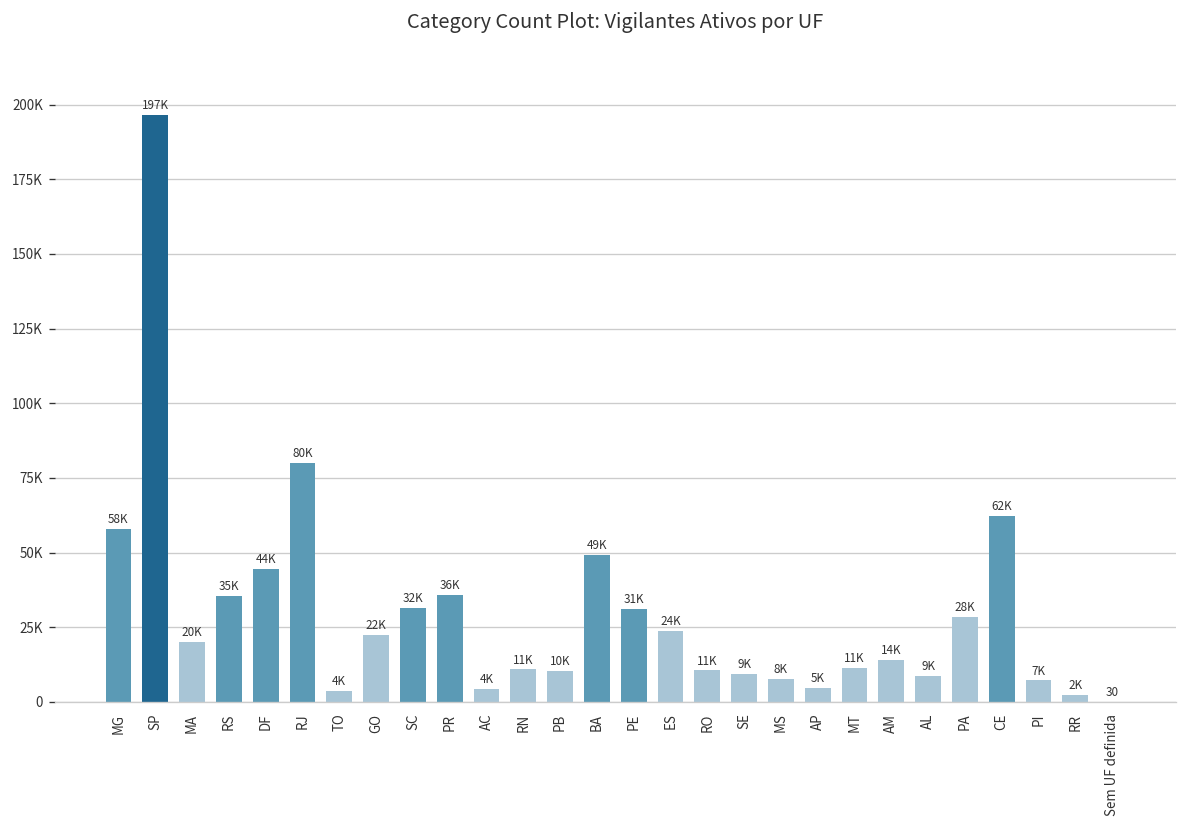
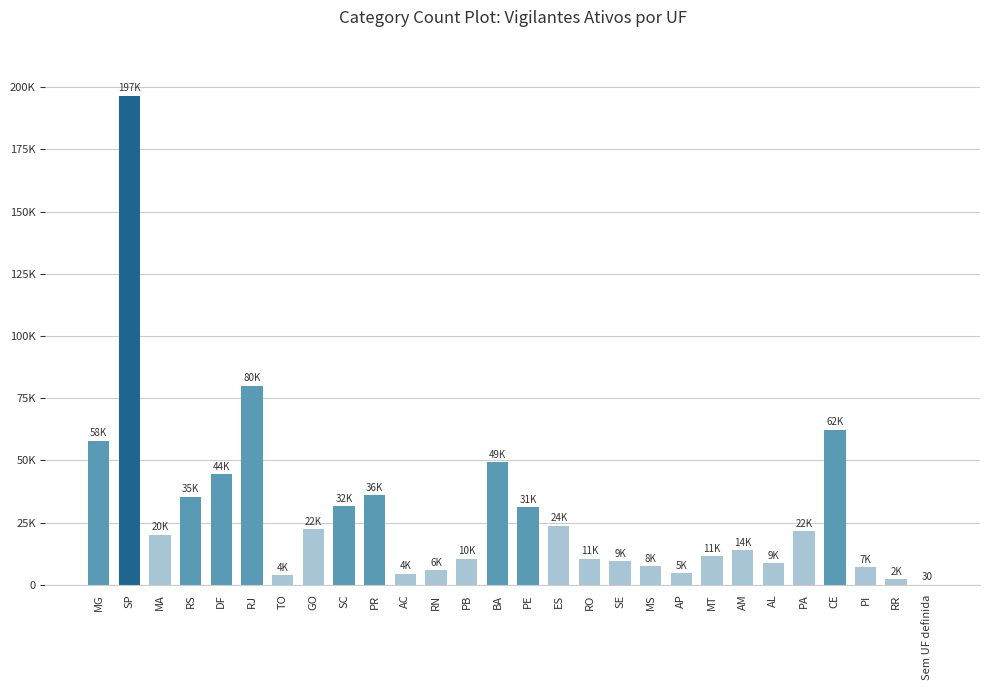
  {
    "MG": "58K",
    "SP": "197K",
    "MA": "20K",
    "RS": "35K",
    "DF": "44K",
    "RJ": "80K",
    "TO": "4K",
    "GO": "22K",
    "SC": "32K",
    "PR": "36K",
    "AC": "4K",
-   "RN": "11K",
+   "RN": "6K",
    "PB": "10K",
    "BA": "49K",
    "PE": "31K",
    "ES": "24K",
    "RO": "11K",
    "SE": "9K",
    "MS": "8K",
    "AP": "5K",
    "MT": "11K",
    "AM": "14K",
    "AL": "9K",
-   "PA": "28K",
+   "PA": "22K",
    "CE": "62K",
    "PI": "7K",
    "RR": "2K",
    "Sem UF definida": "30"
  }
